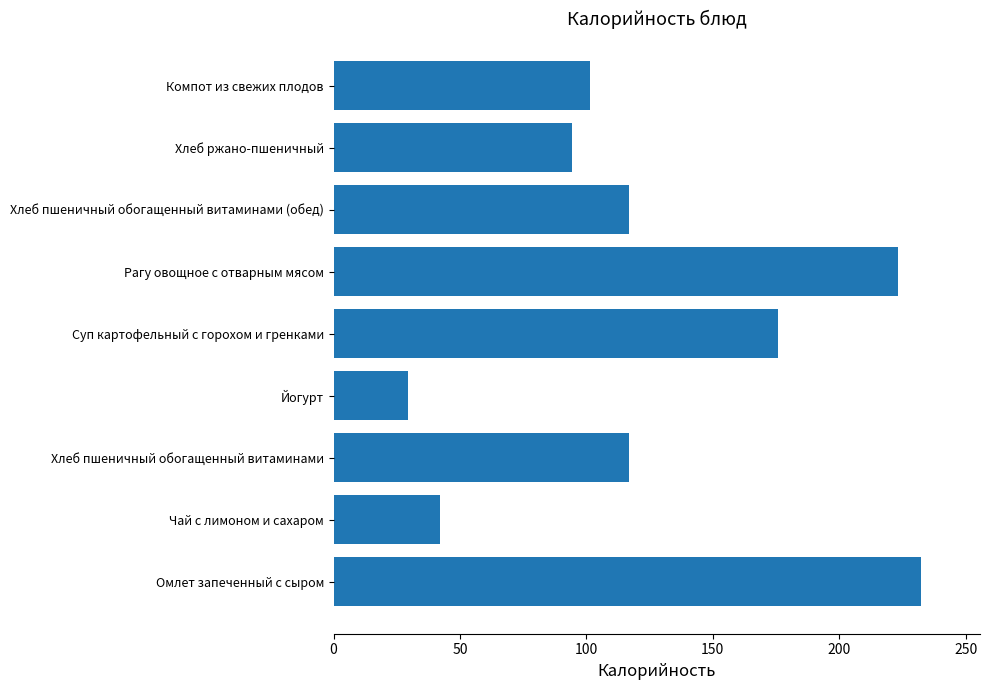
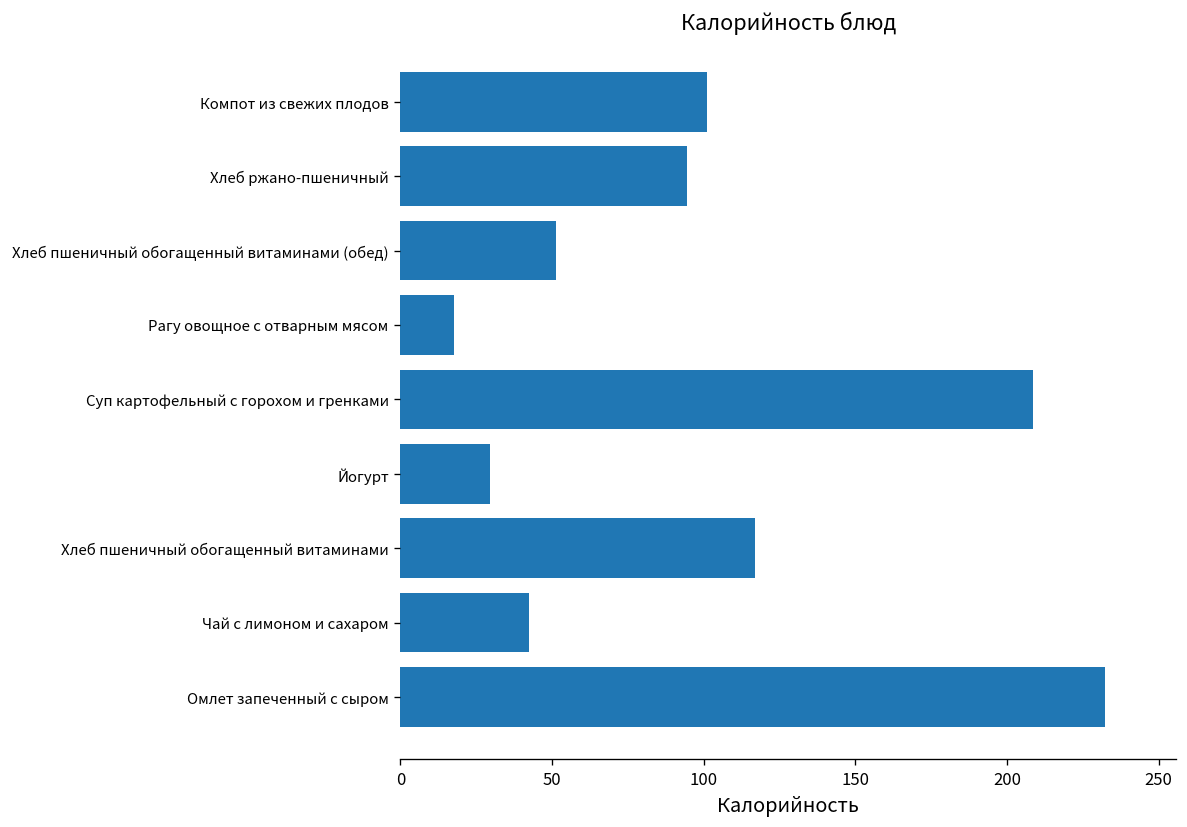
  {
    "Компот из свежих плодов": 101,
    "Хлеб ржано-пшеничный": 94,
-   "Хлеб пшеничный обогащенный витаминами (обед)": 117,
-   "Рагу овощное с отварным мясом": 223,
-   "Суп картофельный с горохом и гренками": 176,
+   "Хлеб пшеничный обогащенный витаминами (обед)": 51,
+   "Рагу овощное с отварным мясом": 18,
+   "Суп картофельный с горохом и гренками": 208,
    "Йогурт": 30,
    "Хлеб пшеничный обогащенный витаминами": 117,
    "Чай с лимоном и сахаром": 42,
    "Омлет запеченный с сыром": 232
  }
